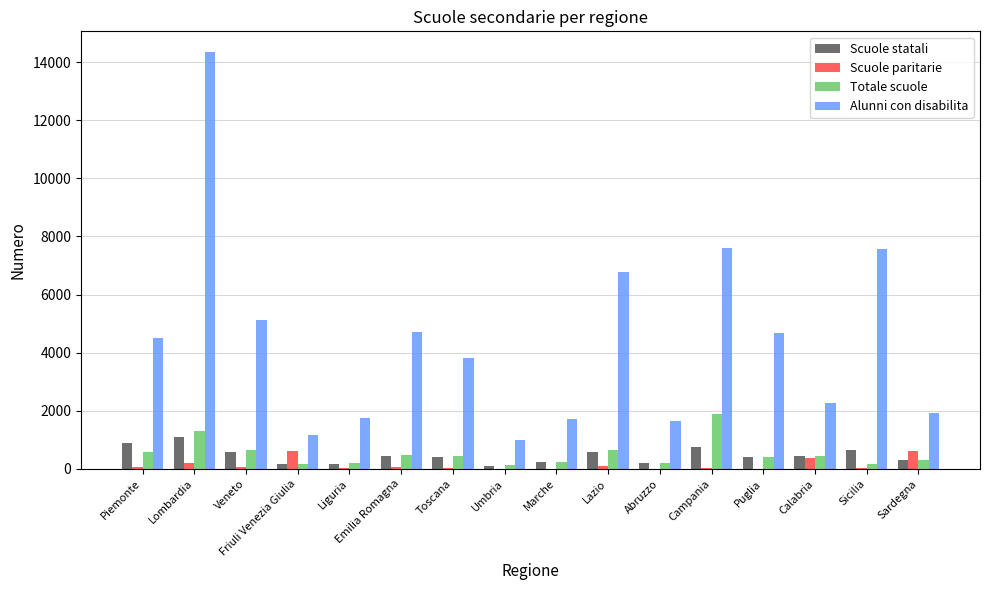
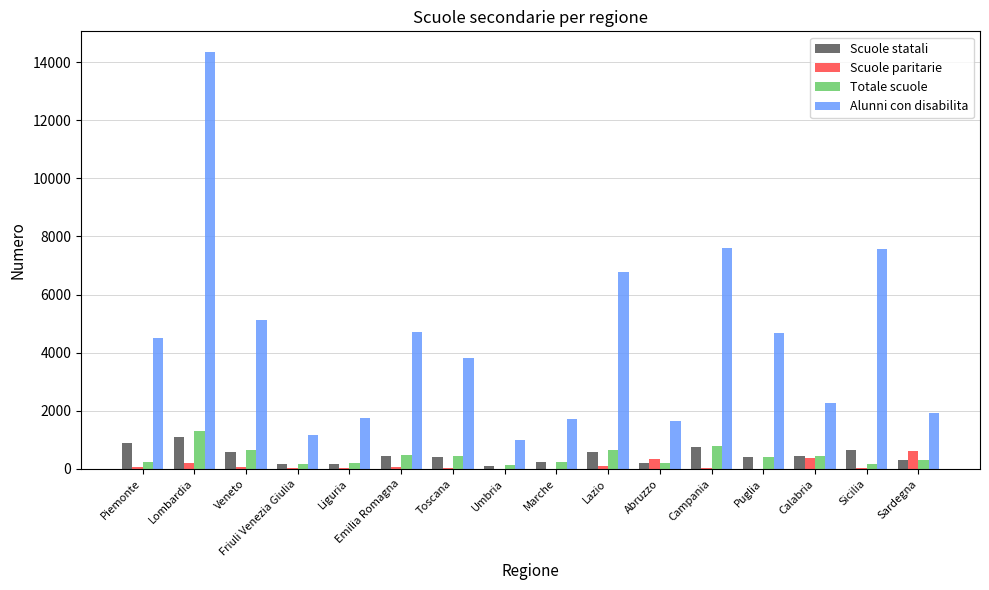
  {
    "Scuole statali": {
      "Piemonte": 900,
      "Lombardia": 1100,
      "Veneto": 600,
      "Friuli Venezia Giulia": 200,
      "Liguria": 200,
      "Emilia Romagna": 400,
      "Toscana": 400,
      "Umbria": 100,
      "Marche": 200,
      "Lazio": 600,
      "Abruzzo": 200,
      "Campania": 700,
      "Puglia": 400,
      "Calabria": 400,
      "Sicilia": 600,
      "Sardegna": 300
    },
    "Scuole paritarie": {
      "Lombardia": 200,
-     "Friuli Venezia Giulia": 600,
+     "Friuli Venezia Giulia": 0,
      "Lazio": 100,
-     "Abruzzo": 0,
+     "Abruzzo": 300,
      "Calabria": 400,
      "Sardegna": 600
    },
    "Totale scuole": {
-     "Piemonte": 600,
+     "Piemonte": 300,
      "Lombardia": 1300,
      "Veneto": 600,
      "Friuli Venezia Giulia": 200,
      "Liguria": 200,
      "Emilia Romagna": 500,
      "Toscana": 400,
      "Umbria": 100,
      "Marche": 200,
      "Lazio": 700,
      "Abruzzo": 200,
-     "Campania": 1900,
+     "Campania": 800,
      "Puglia": 400,
      "Calabria": 400,
      "Sicilia": 200,
      "Sardegna": 300
    },
    "Alunni con disabilita": {
      "Piemonte": 4500,
      "Lombardia": 14300,
      "Veneto": 5100,
      "Friuli Venezia Giulia": 1200,
      "Liguria": 1800,
      "Emilia Romagna": 4700,
      "Toscana": 3800,
      "Umbria": 1000,
      "Marche": 1700,
      "Lazio": 6800,
      "Abruzzo": 1600,
      "Campania": 7600,
      "Puglia": 4700,
      "Calabria": 2300,
      "Sicilia": 7600,
      "Sardegna": 1900
    }
  }
